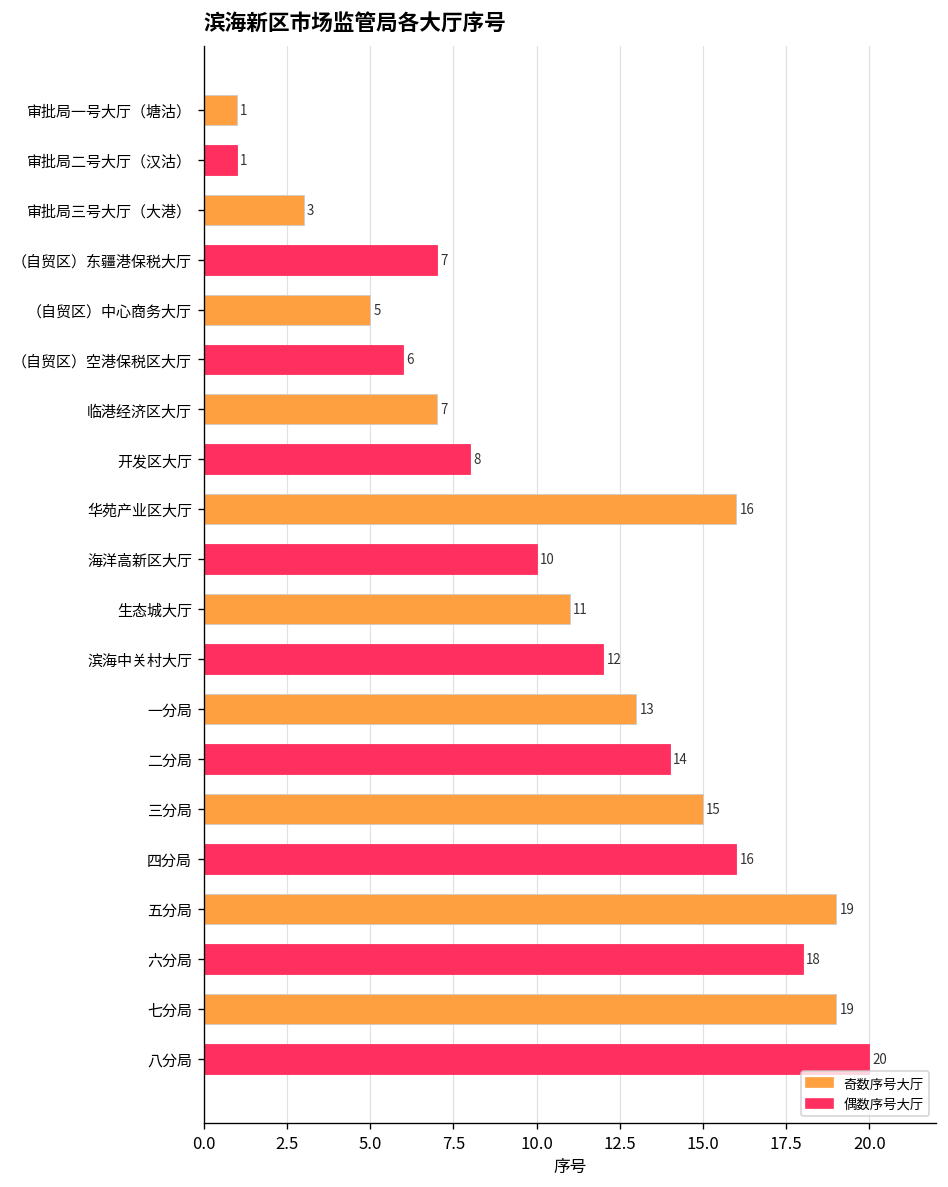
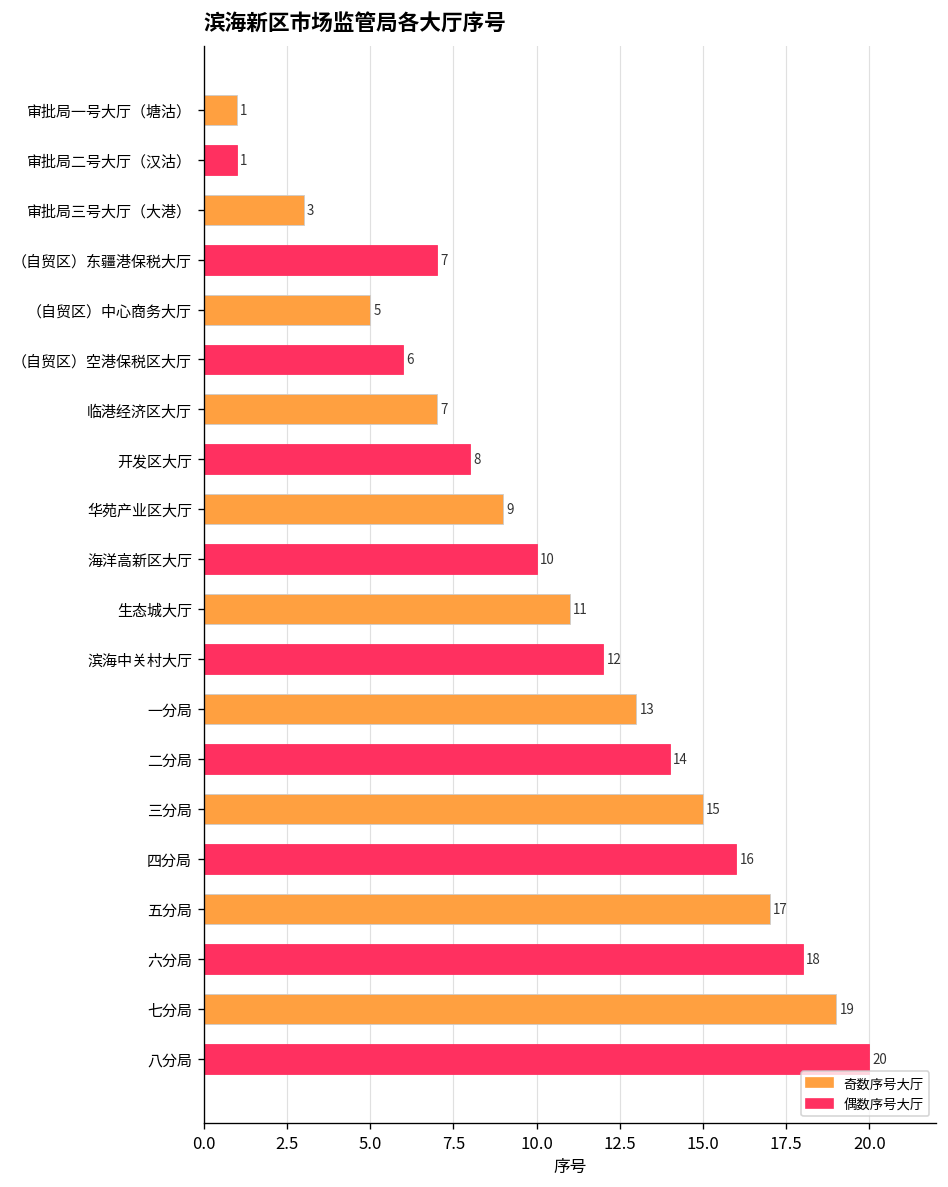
  {
    "审批局一号大厅（塘沽）": 1,
    "审批局二号大厅（汉沽）": 1,
    "审批局三号大厅（大港）": 3,
    "（自贸区）东疆港保税大厅": 7,
    "（自贸区）中心商务大厅": 5,
    "（自贸区）空港保税区大厅": 6,
    "临港经济区大厅": 7,
    "开发区大厅": 8,
-   "华苑产业区大厅": 16,
+   "华苑产业区大厅": 9,
    "海洋高新区大厅": 10,
    "生态城大厅": 11,
    "滨海中关村大厅": 12,
    "一分局": 13,
    "二分局": 14,
    "三分局": 15,
    "四分局": 16,
-   "五分局": 19,
+   "五分局": 17,
    "六分局": 18,
    "七分局": 19,
    "八分局": 20
  }
